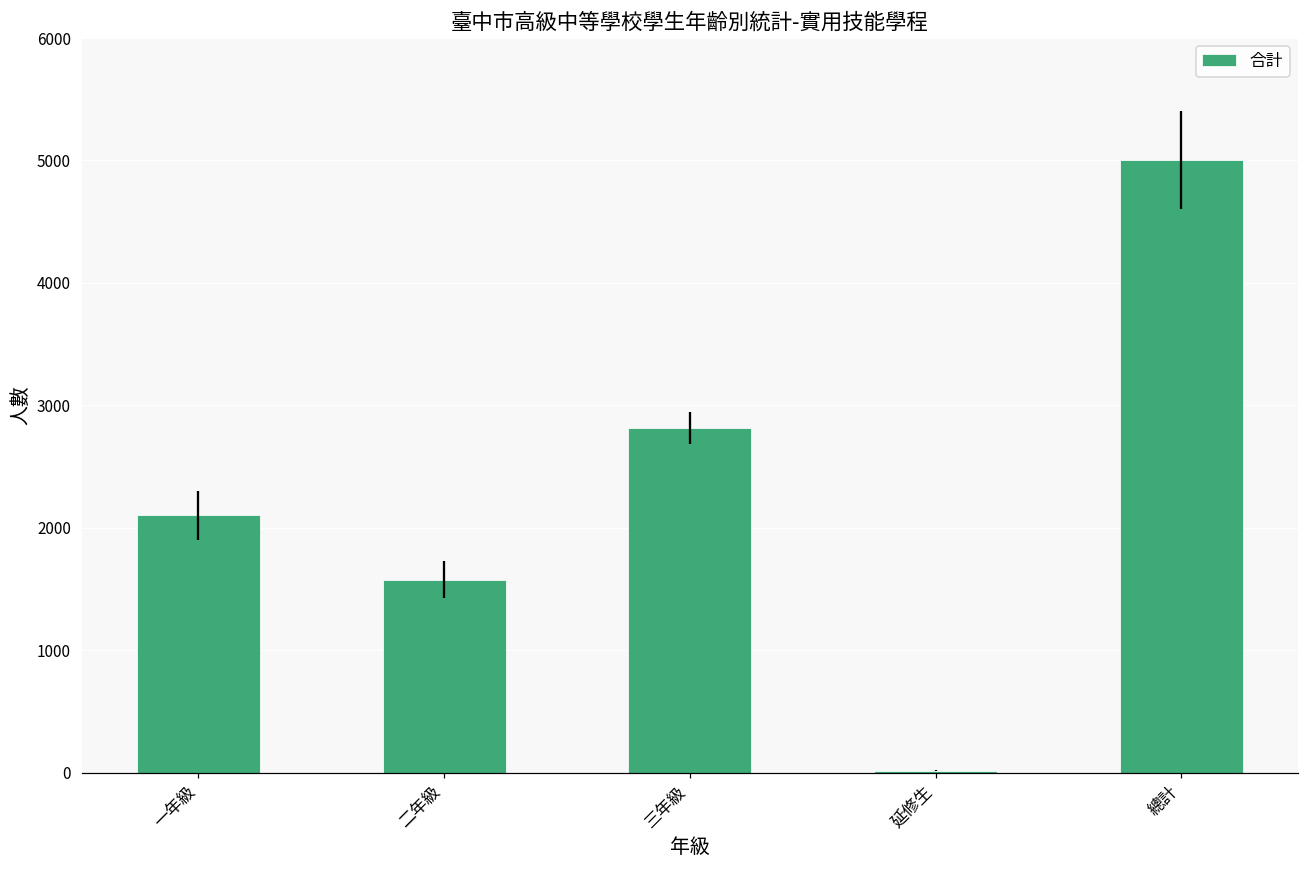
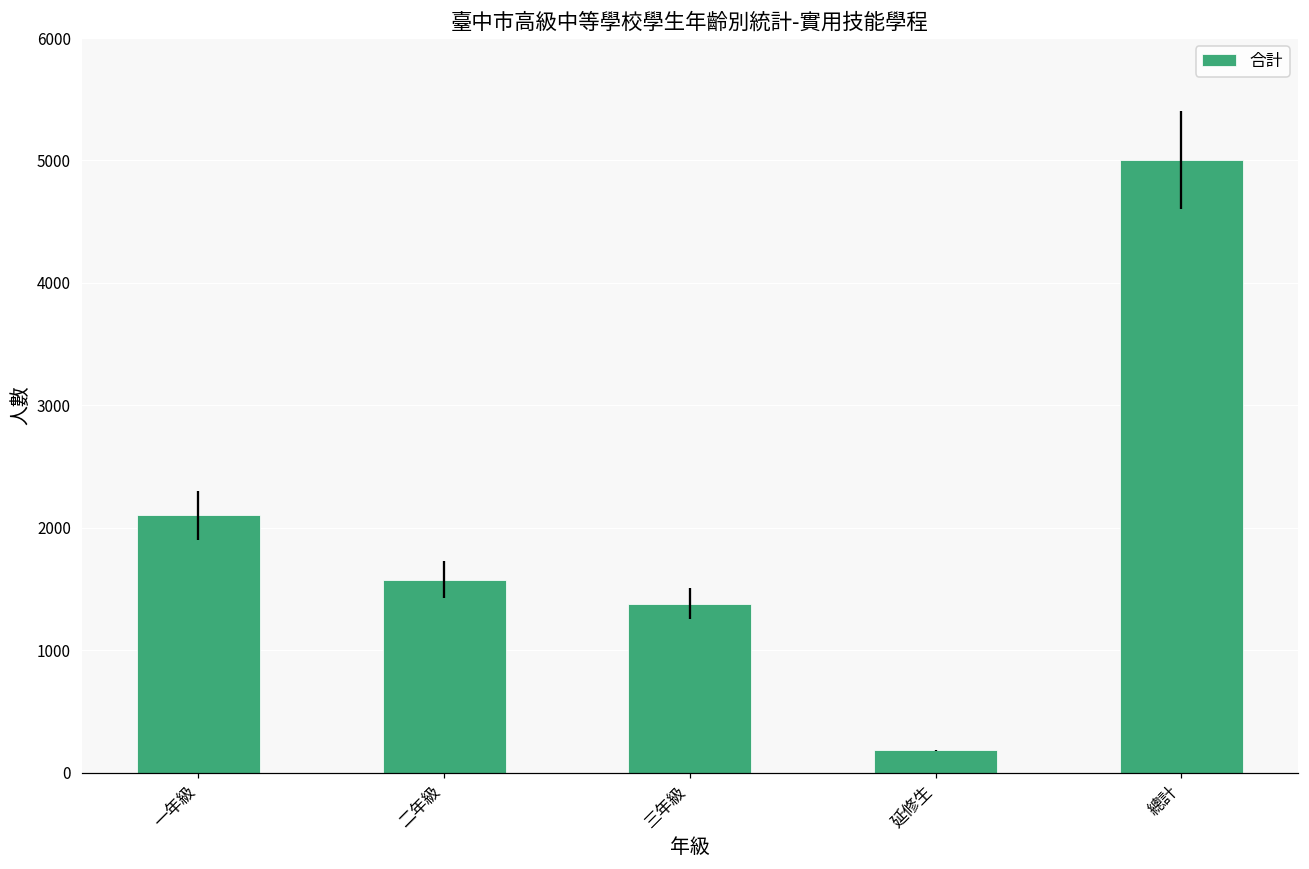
  {
    "一年級": 2100,
    "二年級": 1580,
-   "三年級": 2820,
-   "延修生": 20,
+   "三年級": 1380,
+   "延修生": 180,
    "總計": 5000
  }
